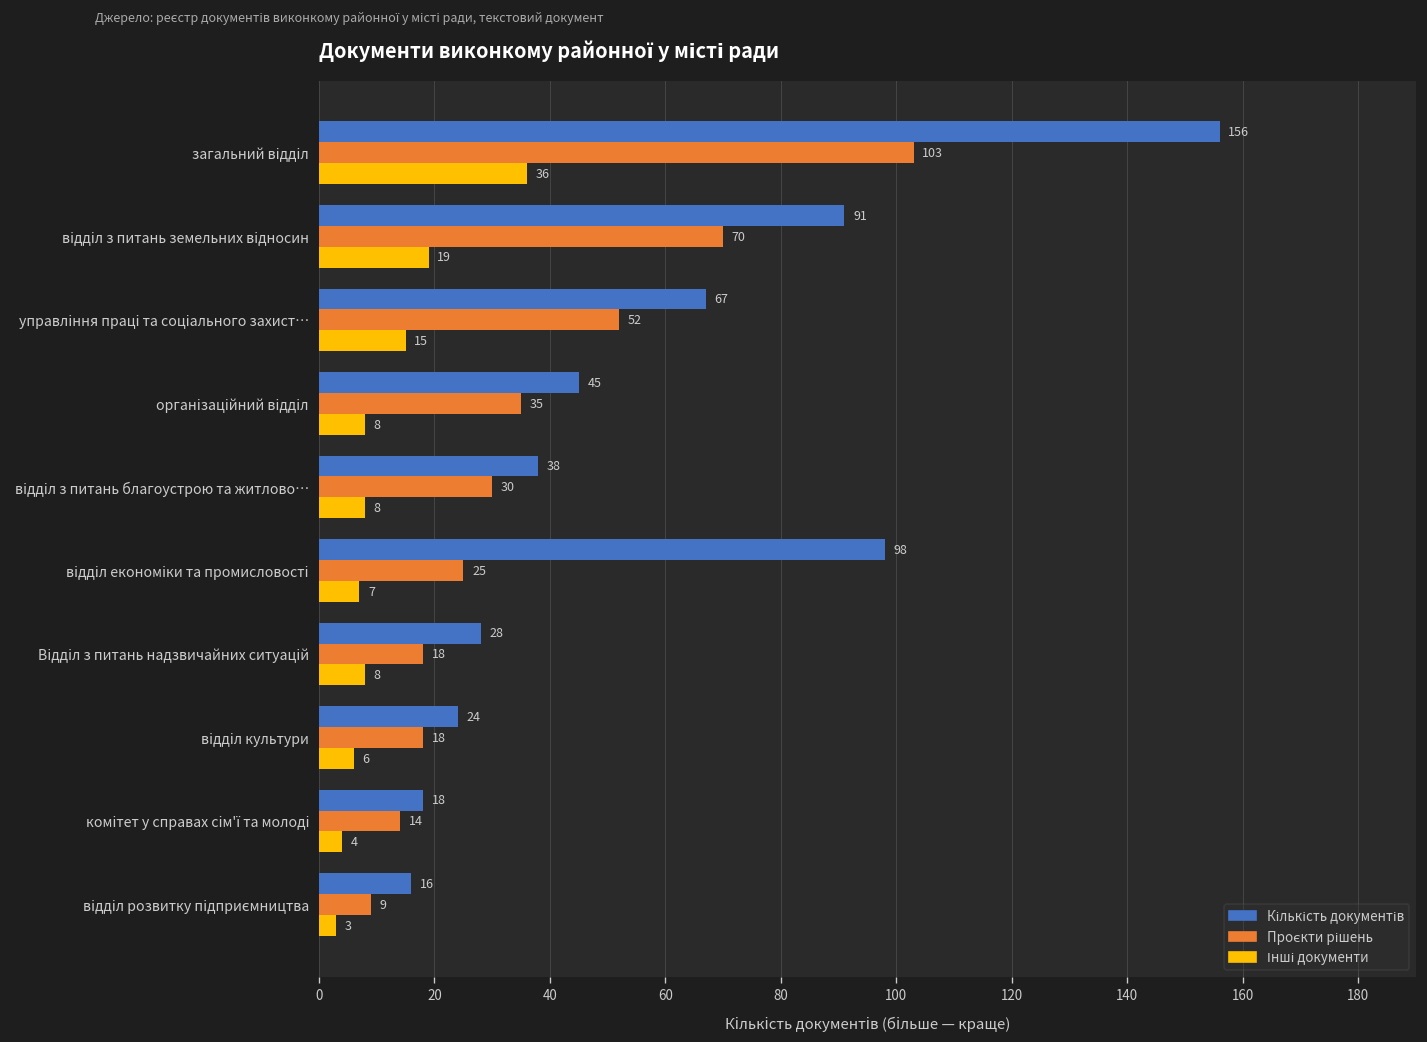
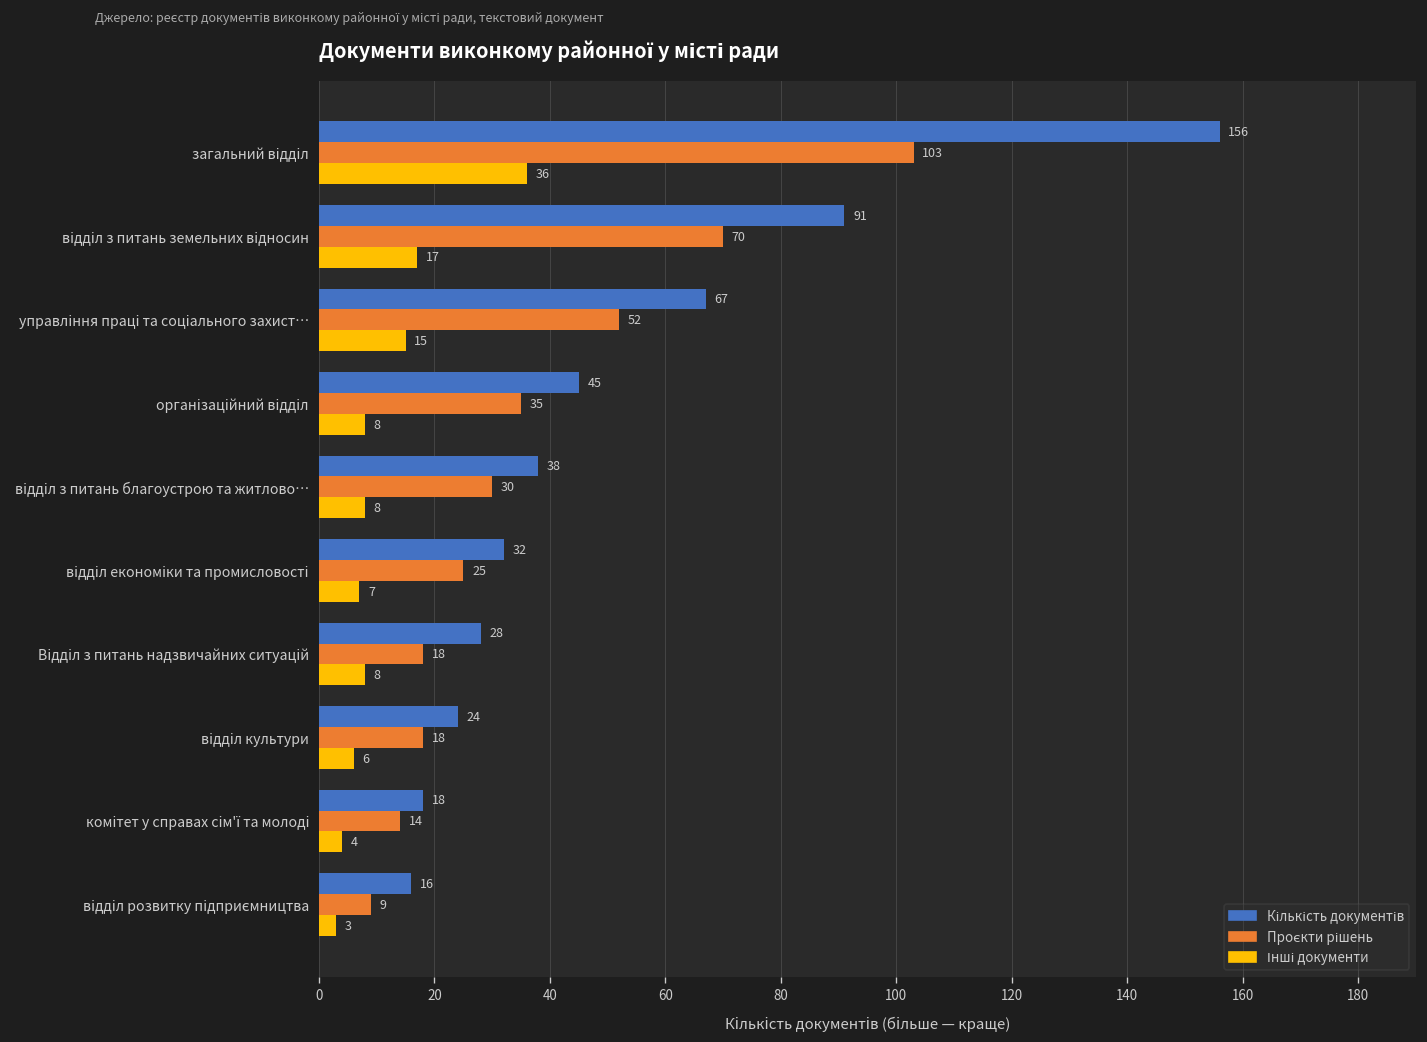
  {
    "Кількість документів": {
      "загальний відділ": 156,
      "відділ з питань земельних відносин": 91,
      "управління праці та соціального захист…": 67,
      "організаційний відділ": 45,
      "відділ з питань благоустрою та житлово…": 38,
-     "відділ економіки та промисловості": 98,
+     "відділ економіки та промисловості": 32,
      "Відділ з питань надзвичайних ситуацій": 28,
      "відділ культури": 24,
      "комітет у справах сім'ї та молоді": 18,
      "відділ розвитку підприємництва": 16
    },
    "Проєкти рішень": {
      "загальний відділ": 103,
      "відділ з питань земельних відносин": 70,
      "управління праці та соціального захист…": 52,
      "організаційний відділ": 35,
      "відділ з питань благоустрою та житлово…": 30,
      "відділ економіки та промисловості": 25,
      "Відділ з питань надзвичайних ситуацій": 18,
      "відділ культури": 18,
      "комітет у справах сім'ї та молоді": 14,
      "відділ розвитку підприємництва": 9
    },
    "Інші документи": {
      "загальний відділ": 36,
-     "відділ з питань земельних відносин": 19,
+     "відділ з питань земельних відносин": 17,
      "управління праці та соціального захист…": 15,
      "організаційний відділ": 8,
      "відділ з питань благоустрою та житлово…": 8,
      "відділ економіки та промисловості": 7,
      "Відділ з питань надзвичайних ситуацій": 8,
      "відділ культури": 6,
      "комітет у справах сім'ї та молоді": 4,
      "відділ розвитку підприємництва": 3
    }
  }
